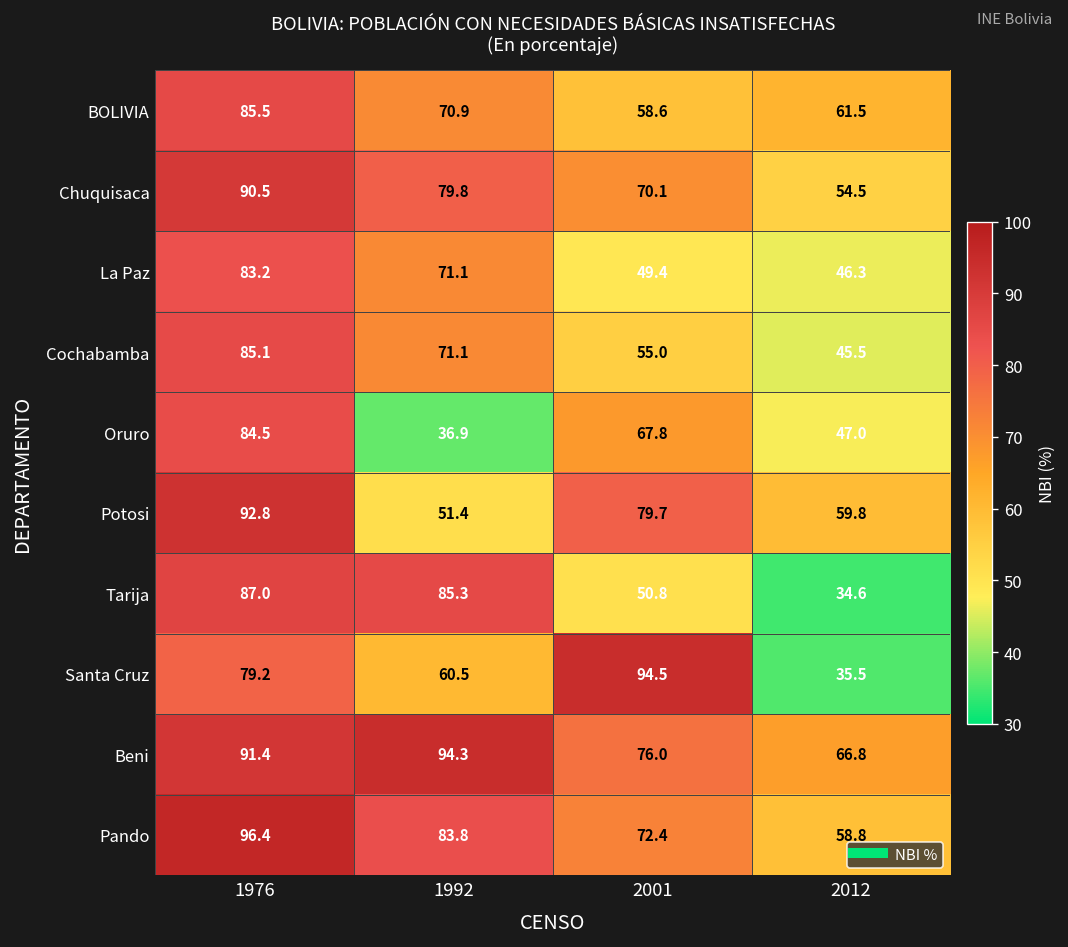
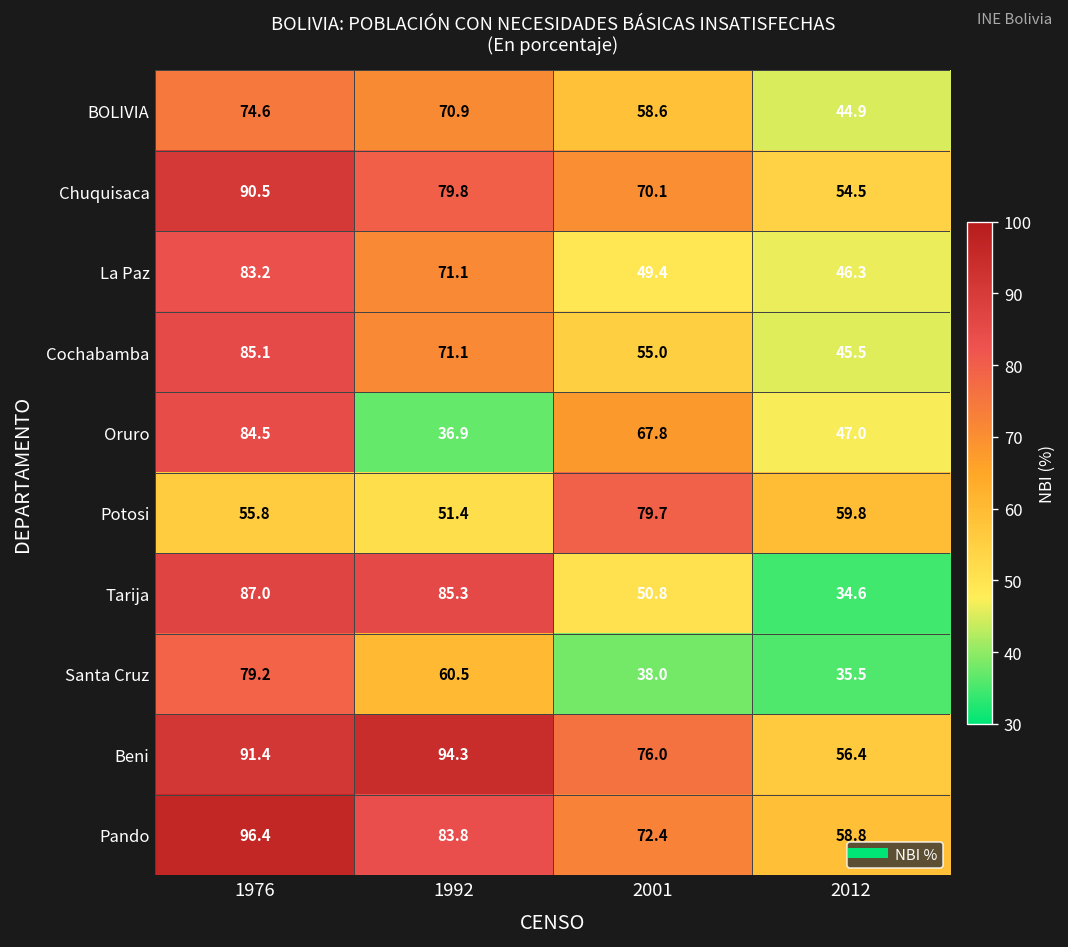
  {
    "BOLIVIA": {
-     "1976": 85.5,
+     "1976": 74.6,
      "1992": 70.9,
      "2001": 58.6,
-     "2012": 61.5
+     "2012": 44.9
    },
    "Chuquisaca": {
      "1976": 90.5,
      "1992": 79.8,
      "2001": 70.1,
      "2012": 54.5
    },
    "La Paz": {
      "1976": 83.2,
      "1992": 71.1,
      "2001": 49.4,
      "2012": 46.3
    },
    "Cochabamba": {
      "1976": 85.1,
      "1992": 71.1,
      "2001": 55.0,
      "2012": 45.5
    },
    "Oruro": {
      "1976": 84.5,
      "1992": 36.9,
      "2001": 67.8,
      "2012": 47.0
    },
    "Potosi": {
-     "1976": 92.8,
+     "1976": 55.8,
      "1992": 51.4,
      "2001": 79.7,
      "2012": 59.8
    },
    "Tarija": {
      "1976": 87.0,
      "1992": 85.3,
      "2001": 50.8,
      "2012": 34.6
    },
    "Santa Cruz": {
      "1976": 79.2,
      "1992": 60.5,
-     "2001": 94.5,
+     "2001": 38.0,
      "2012": 35.5
    },
    "Beni": {
      "1976": 91.4,
      "1992": 94.3,
      "2001": 76.0,
-     "2012": 66.8
+     "2012": 56.4
    },
    "Pando": {
      "1976": 96.4,
      "1992": 83.8,
      "2001": 72.4
    }
  }
